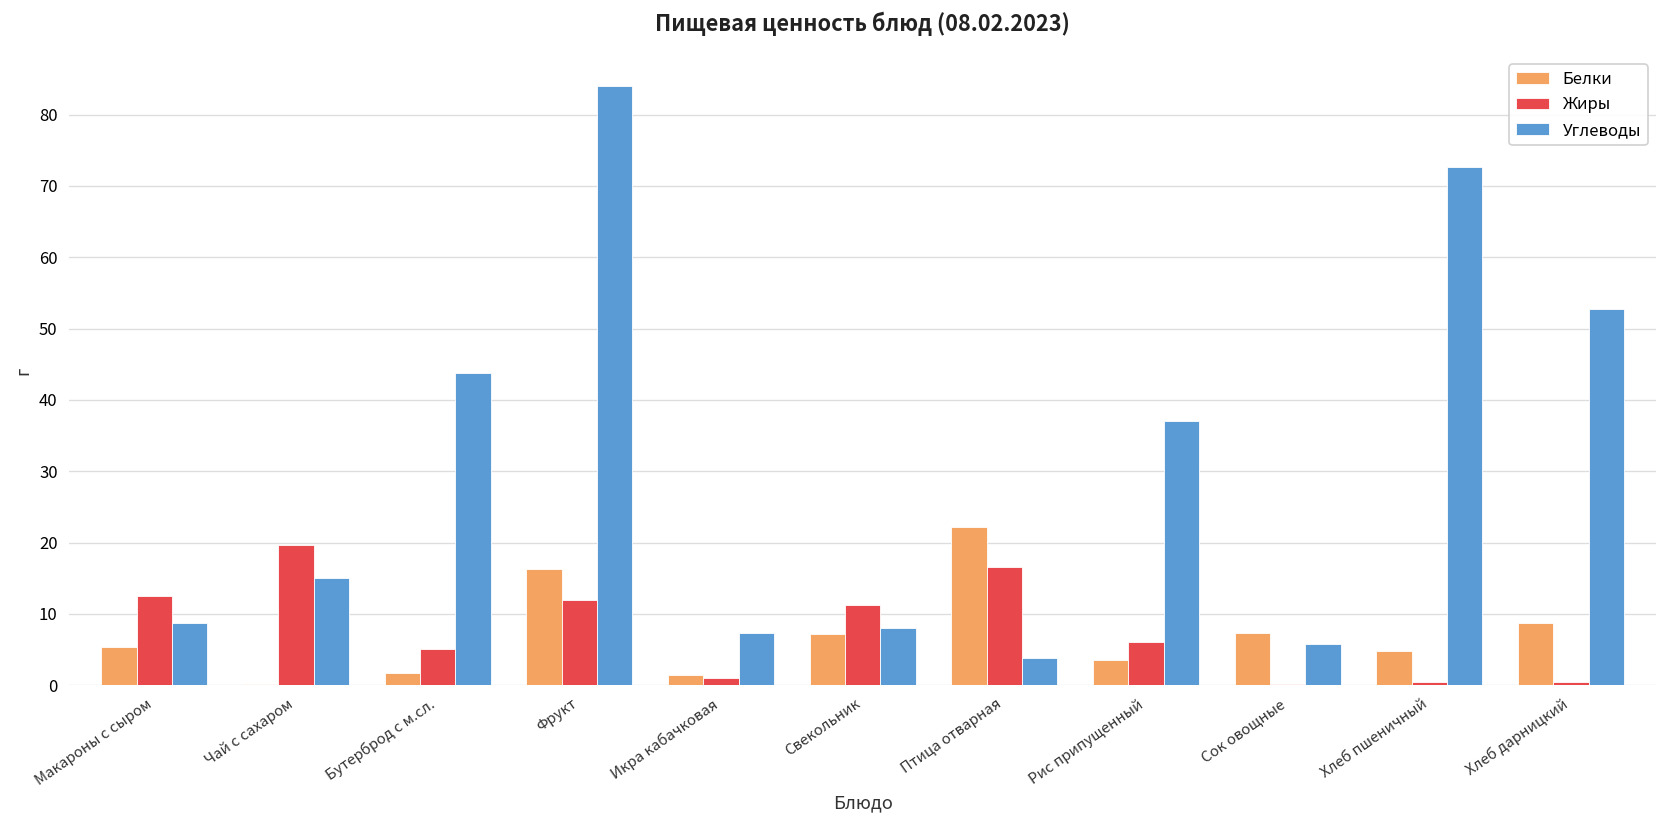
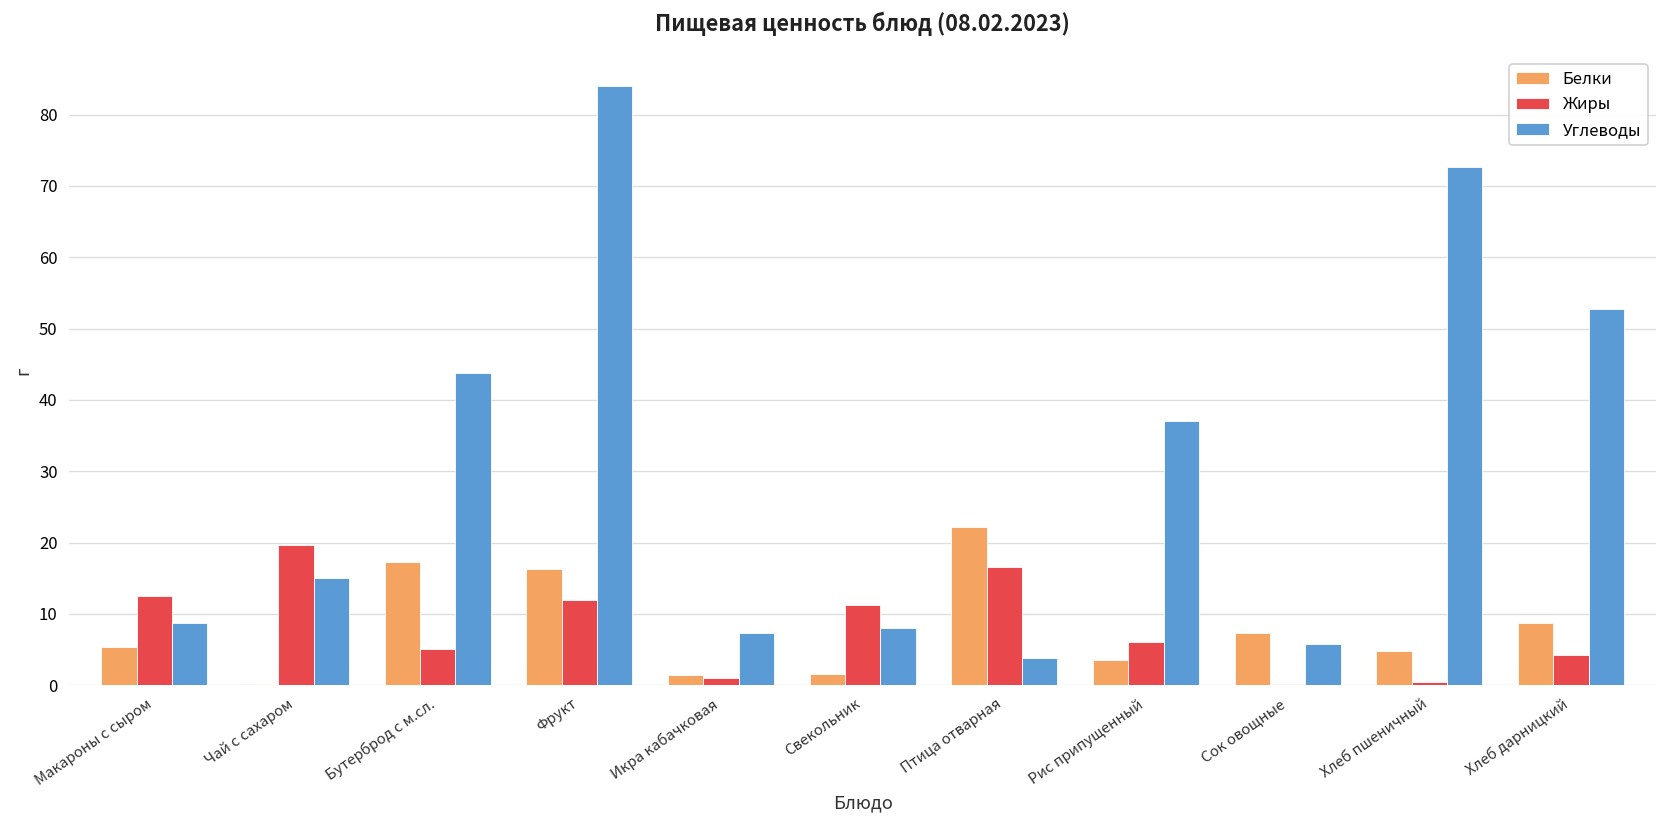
  {
    "Белки": {
      "Макароны с сыром": 5,
-     "Бутерброд с м.сл.": 2,
+     "Бутерброд с м.сл.": 17,
      "Фрукт": 16,
      "Икра кабачковая": 1,
-     "Свекольник": 7,
+     "Свекольник": 2,
      "Птица отварная": 22,
      "Рис припущенный": 4,
      "Сок овощные": 7,
      "Хлеб пшеничный": 5,
      "Хлеб дарницкий": 9
    },
    "Жиры": {
      "Макароны с сыром": 13,
      "Чай с сахаром": 20,
      "Бутерброд с м.сл.": 5,
      "Фрукт": 12,
      "Икра кабачковая": 1,
      "Свекольник": 11,
      "Птица отварная": 17,
      "Рис припущенный": 6,
      "Хлеб пшеничный": 0,
-     "Хлеб дарницкий": 0
+     "Хлеб дарницкий": 4
    },
    "Углеводы": {
      "Макароны с сыром": 9,
      "Чай с сахаром": 15,
      "Бутерброд с м.сл.": 44,
      "Фрукт": 84,
      "Икра кабачковая": 7,
      "Свекольник": 8,
      "Птица отварная": 4,
      "Рис припущенный": 37,
      "Сок овощные": 6,
      "Хлеб пшеничный": 73,
      "Хлеб дарницкий": 53
    }
  }
